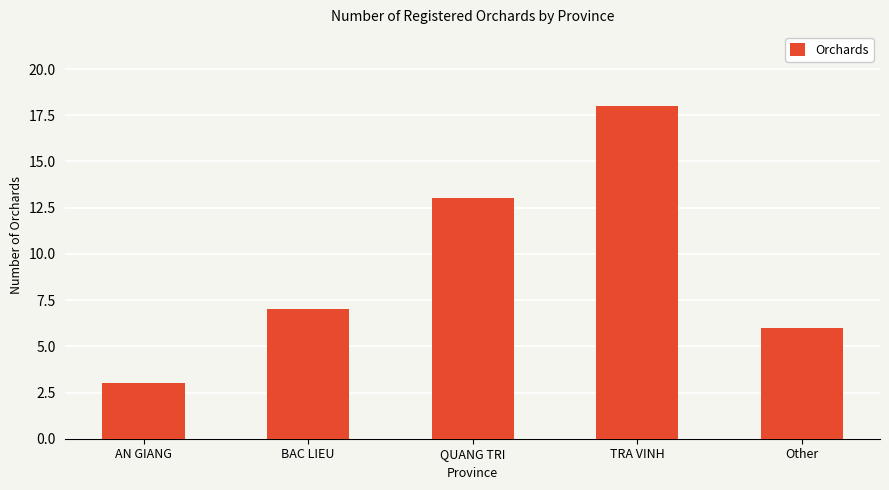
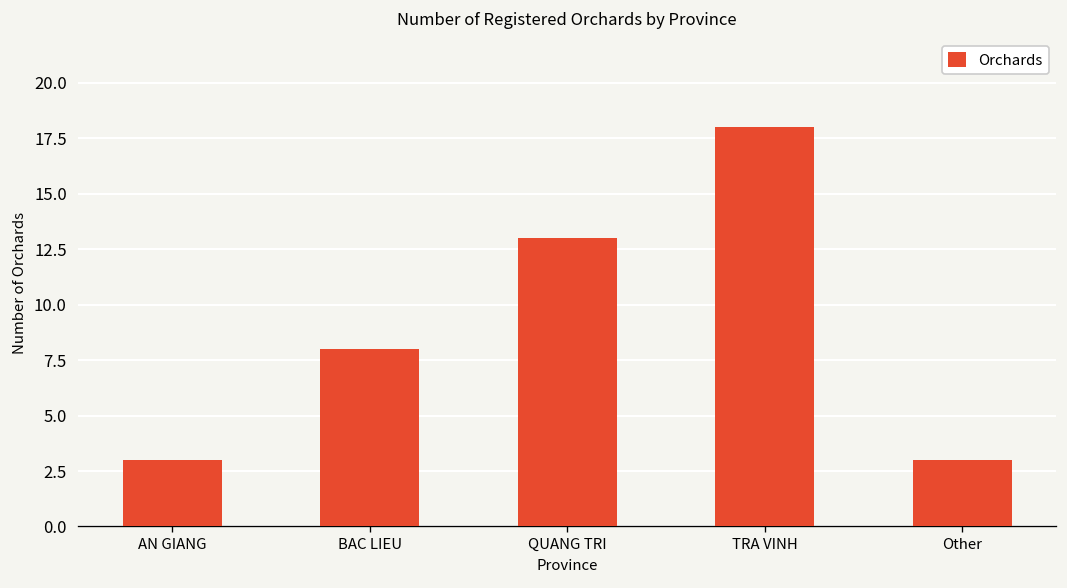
  {
    "AN GIANG": 3,
-   "BAC LIEU": 7,
+   "BAC LIEU": 8,
    "QUANG TRI": 13,
    "TRA VINH": 18,
-   "Other": 6
+   "Other": 3
  }
